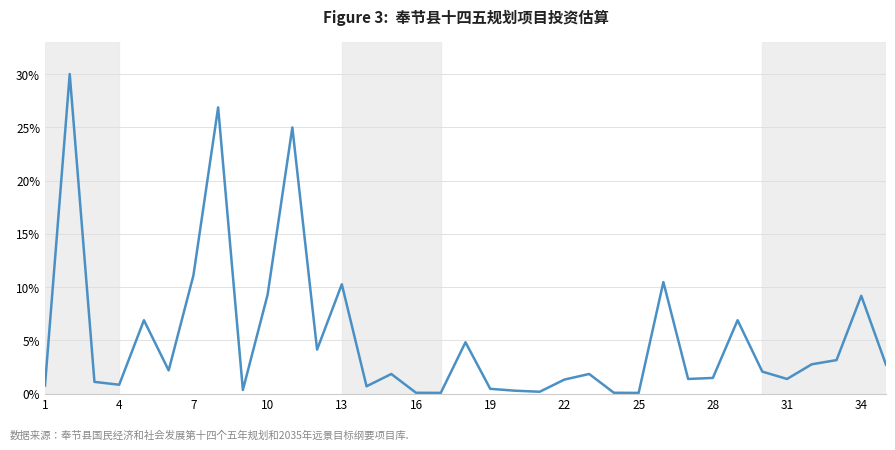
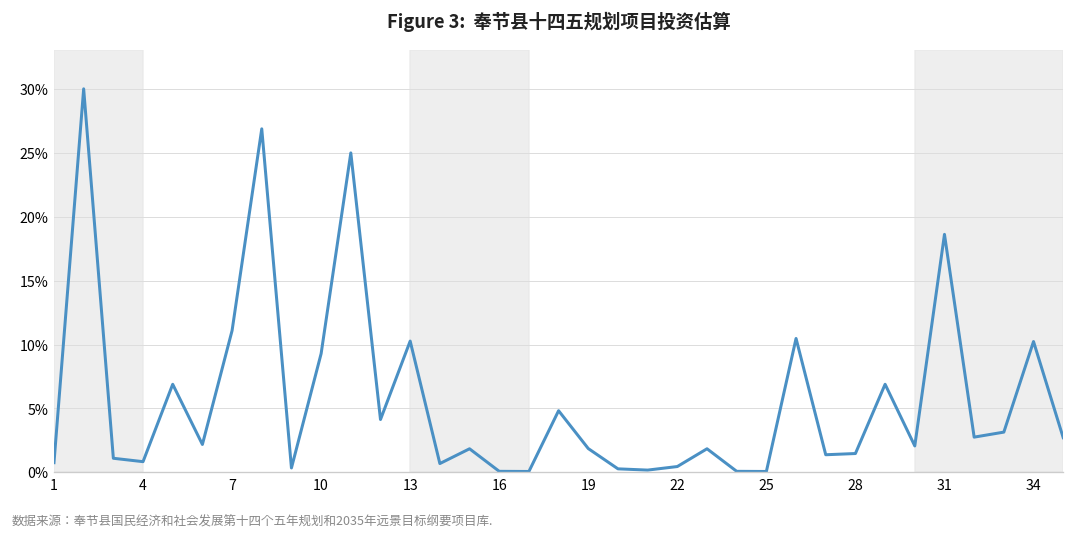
  {
    "1": "0.8%",
    "4": "0.8%",
    "7": "11.1%",
    "10": "9.3%",
    "13": "10.3%",
    "16": "0.1%",
-   "19": "0.5%",
-   "22": "1.3%",
+   "19": "1.9%",
+   "22": "0.5%",
    "25": "0.1%",
    "28": "1.5%",
-   "31": "1.4%",
-   "34": "9.2%"
+   "31": "18.6%",
+   "34": "10.2%"
  }
